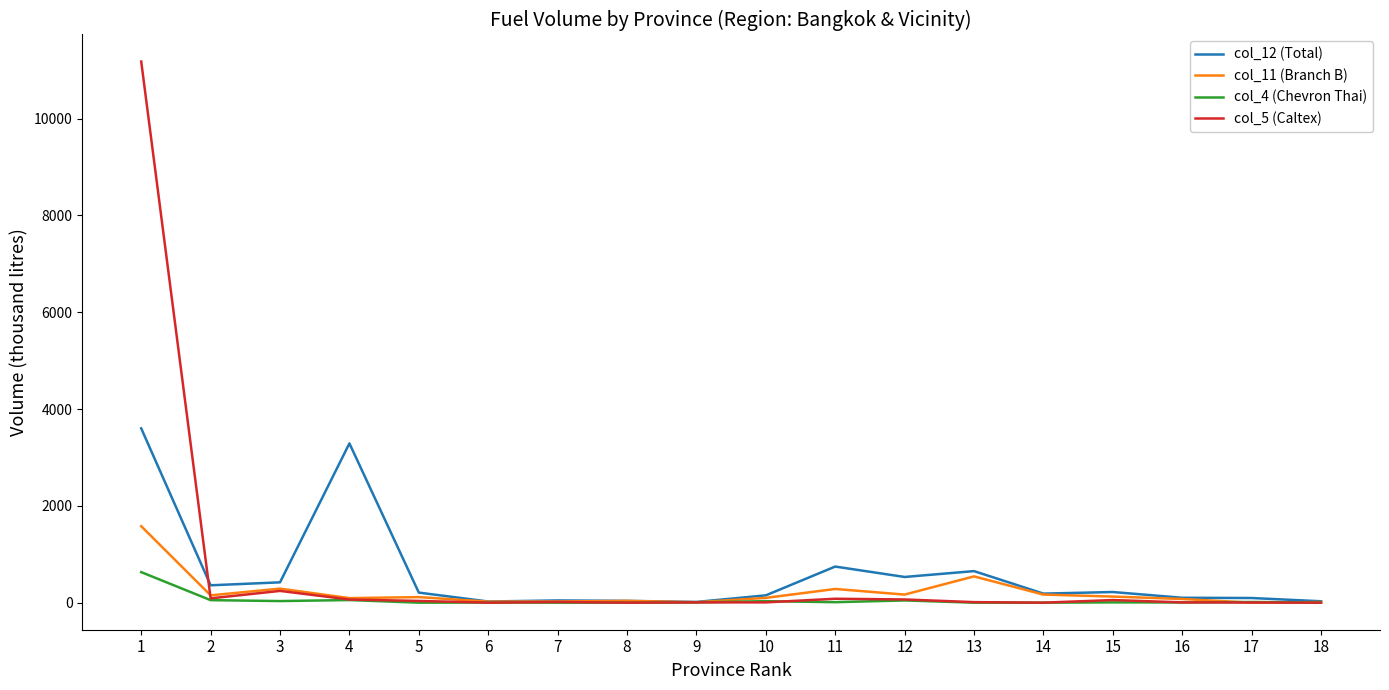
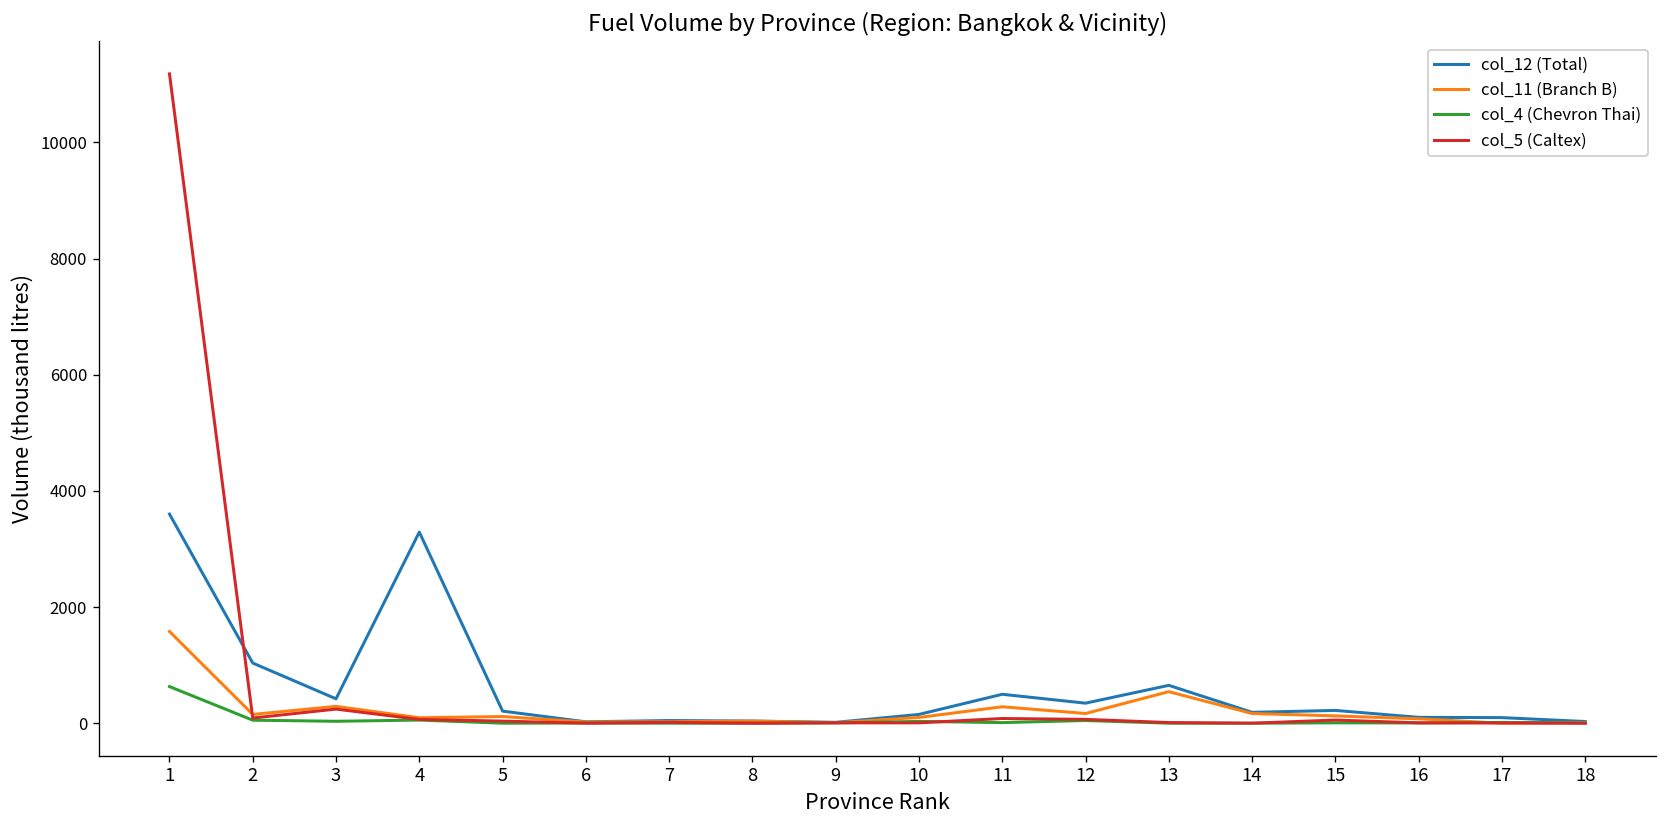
  {
    "col_12 (Total)": {
      "1": 3600,
-     "2": 400,
+     "2": 1000,
      "3": 400,
      "4": 3300,
      "5": 200,
-     "11": 700,
-     "12": 500,
+     "11": 500,
+     "12": 300,
      "13": 700,
      "15": 200,
      "17": 100
    },
    "col_11 (Branch B)": {
      "1": 1600,
      "2": 200,
      "5": 100,
      "11": 300,
      "12": 200,
      "13": 500,
      "15": 100
    },
    "col_4 (Chevron Thai)": {
      "1": 600,
      "3": 0,
      "11": 0
    },
    "col_5 (Caltex)": {
      "1": 11200,
      "11": 100
    }
  }
